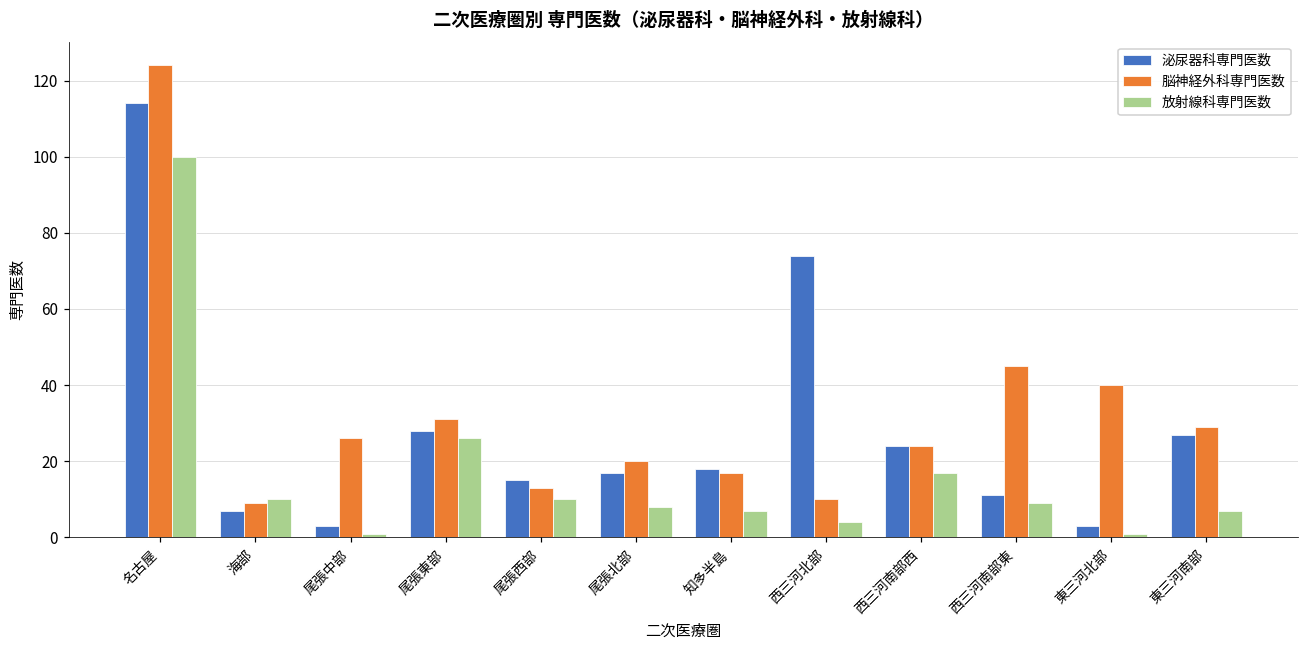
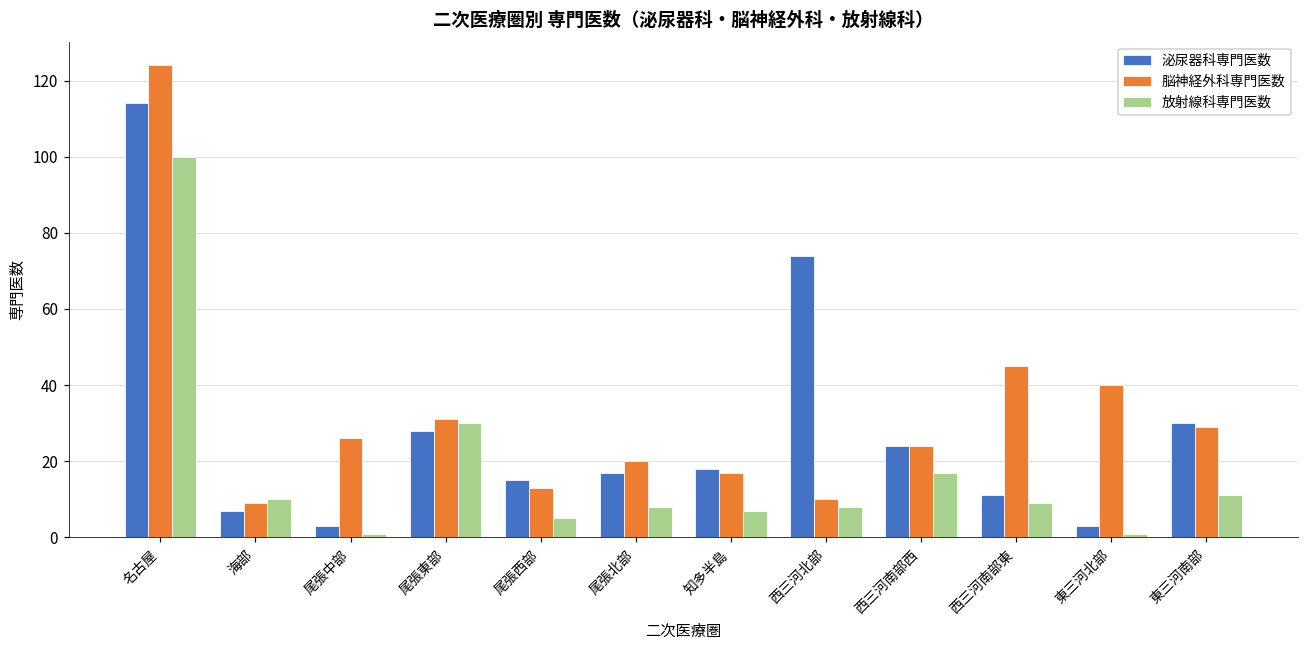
  {
    "泌尿器科専門医数": {
      "名古屋": 114,
      "海部": 7,
      "尾張中部": 3,
      "尾張東部": 28,
      "尾張西部": 15,
      "尾張北部": 17,
      "知多半島": 18,
      "西三河北部": 74,
      "西三河南部西": 24,
      "西三河南部東": 11,
      "東三河北部": 3,
-     "東三河南部": 27
+     "東三河南部": 30
    },
    "脳神経外科専門医数": {
      "名古屋": 124,
      "海部": 9,
      "尾張中部": 26,
      "尾張東部": 31,
      "尾張西部": 13,
      "尾張北部": 20,
      "知多半島": 17,
      "西三河北部": 10,
      "西三河南部西": 24,
      "西三河南部東": 45,
      "東三河北部": 40,
      "東三河南部": 29
    },
    "放射線科専門医数": {
      "名古屋": 100,
      "海部": 10,
      "尾張中部": 1,
-     "尾張東部": 26,
-     "尾張西部": 10,
+     "尾張東部": 30,
+     "尾張西部": 5,
      "尾張北部": 8,
      "知多半島": 7,
-     "西三河北部": 4,
+     "西三河北部": 8,
      "西三河南部西": 17,
      "西三河南部東": 9,
      "東三河北部": 1,
-     "東三河南部": 7
+     "東三河南部": 11
    }
  }
